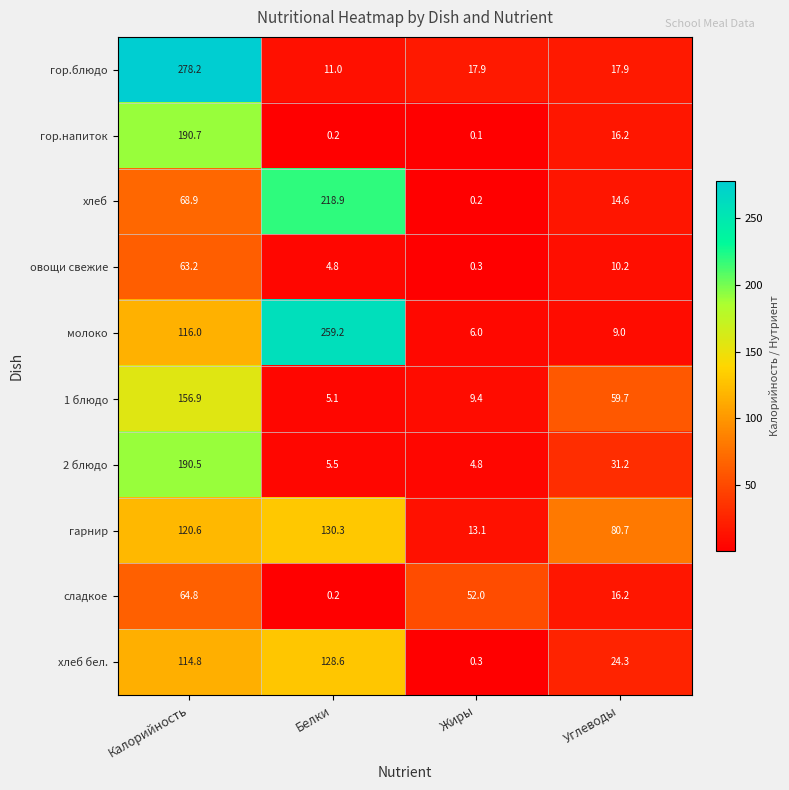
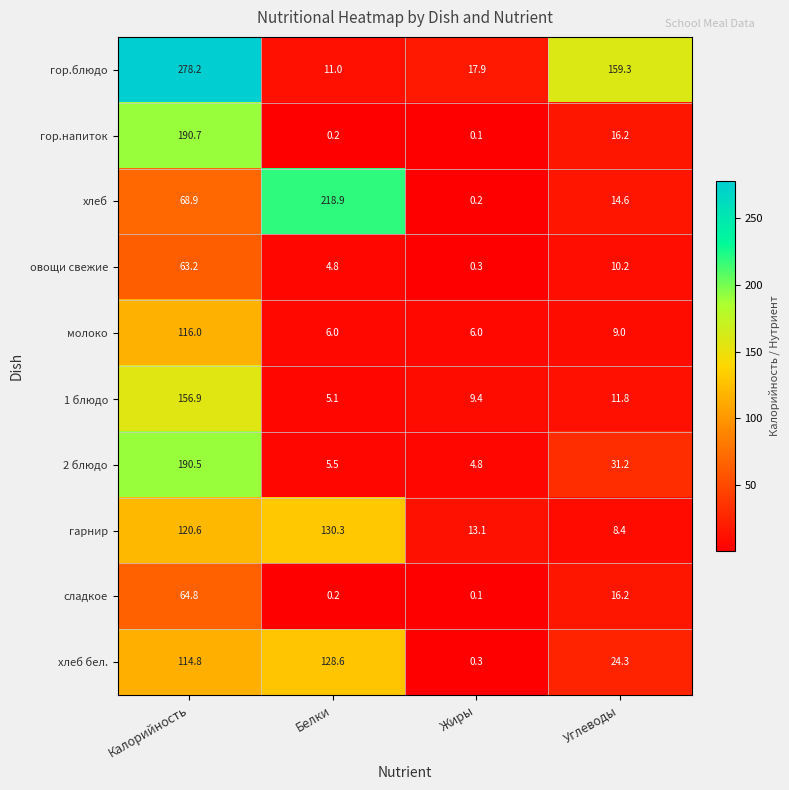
  {
    "гор.блюдо": {
      "Калорийность": 278.2,
      "Белки": 11.0,
      "Жиры": 17.9,
-     "Углеводы": 17.9
+     "Углеводы": 159.3
    },
    "гор.напиток": {
      "Калорийность": 190.7,
      "Белки": 0.2,
      "Жиры": 0.1,
      "Углеводы": 16.2
    },
    "хлеб": {
      "Калорийность": 68.9,
      "Белки": 218.9,
      "Жиры": 0.2,
      "Углеводы": 14.6
    },
    "овощи свежие": {
      "Калорийность": 63.2,
      "Белки": 4.8,
      "Жиры": 0.3,
      "Углеводы": 10.2
    },
    "молоко": {
      "Калорийность": 116.0,
-     "Белки": 259.2,
+     "Белки": 6.0,
      "Жиры": 6.0,
      "Углеводы": 9.0
    },
    "1 блюдо": {
      "Калорийность": 156.9,
      "Белки": 5.1,
      "Жиры": 9.4,
-     "Углеводы": 59.7
+     "Углеводы": 11.8
    },
    "2 блюдо": {
      "Калорийность": 190.5,
      "Белки": 5.5,
      "Жиры": 4.8,
      "Углеводы": 31.2
    },
    "гарнир": {
      "Калорийность": 120.6,
      "Белки": 130.3,
      "Жиры": 13.1,
-     "Углеводы": 80.7
+     "Углеводы": 8.4
    },
    "сладкое": {
      "Калорийность": 64.8,
      "Белки": 0.2,
-     "Жиры": 52.0,
+     "Жиры": 0.1,
      "Углеводы": 16.2
    },
    "хлеб бел.": {
      "Калорийность": 114.8,
      "Белки": 128.6,
      "Жиры": 0.3,
      "Углеводы": 24.3
    }
  }
